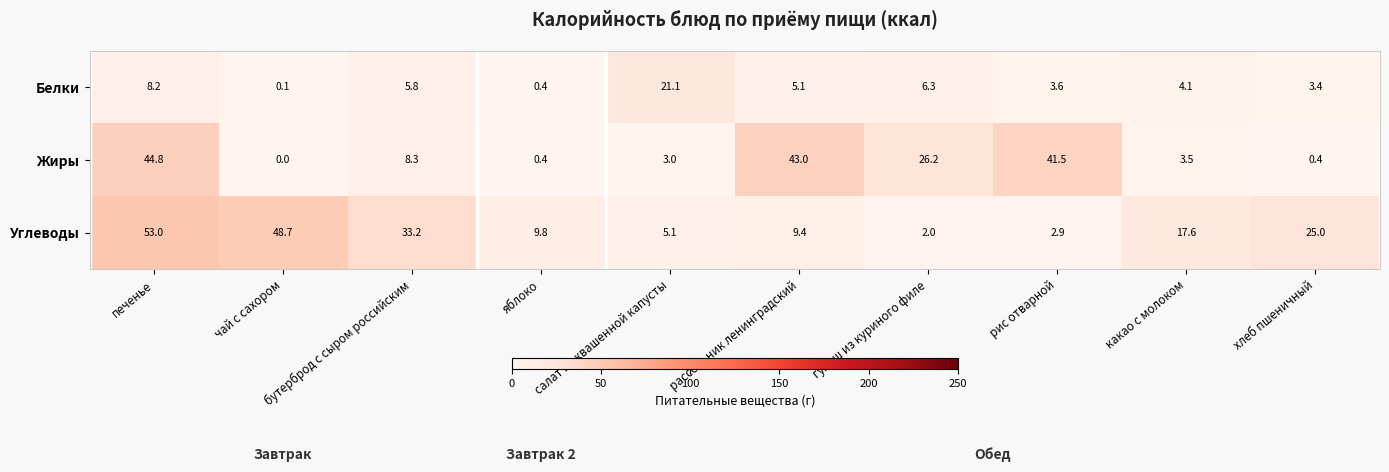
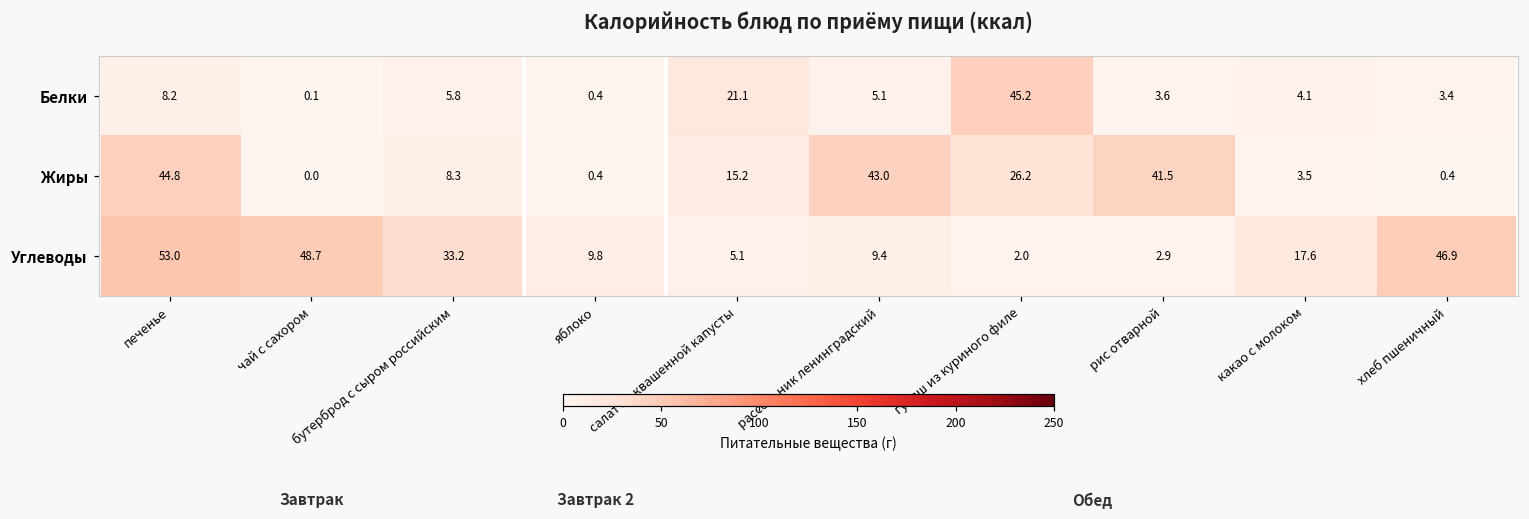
  {
    "Белки": {
      "печенье": 8.2,
      "чай с сахором": 0.1,
      "бутерброд с сыром российским": 5.8,
      "яблоко": 0.4,
      "салат из квашенной капусты": 21.1,
      "рассольник ленинградский": 5.1,
-     "гуляш из куриного филе": 6.3,
+     "гуляш из куриного филе": 45.2,
      "рис отварной": 3.6,
      "какао с молоком": 4.1,
      "хлеб пшеничный": 3.4
    },
    "Жиры": {
      "печенье": 44.8,
      "чай с сахором": 0.0,
      "бутерброд с сыром российским": 8.3,
      "яблоко": 0.4,
-     "салат из квашенной капусты": 3.0,
+     "салат из квашенной капусты": 15.2,
      "рассольник ленинградский": 43.0,
      "гуляш из куриного филе": 26.2,
      "рис отварной": 41.5,
      "какао с молоком": 3.5,
      "хлеб пшеничный": 0.4
    },
    "Углеводы": {
      "печенье": 53.0,
      "чай с сахором": 48.7,
      "бутерброд с сыром российским": 33.2,
      "яблоко": 9.8,
      "салат из квашенной капусты": 5.1,
      "рассольник ленинградский": 9.4,
      "гуляш из куриного филе": 2.0,
      "рис отварной": 2.9,
      "какао с молоком": 17.6,
-     "хлеб пшеничный": 25.0
+     "хлеб пшеничный": 46.9
    }
  }
